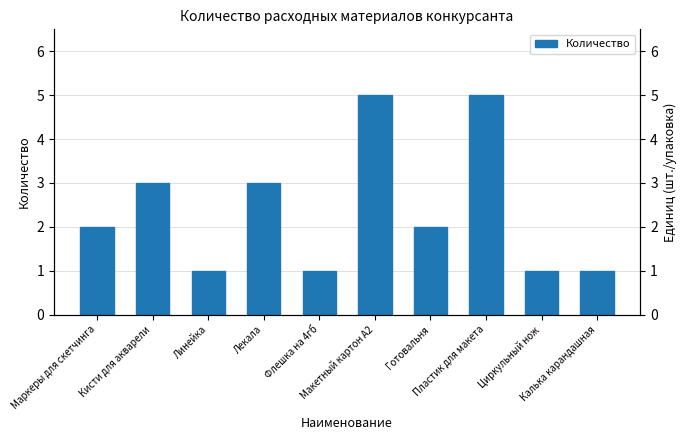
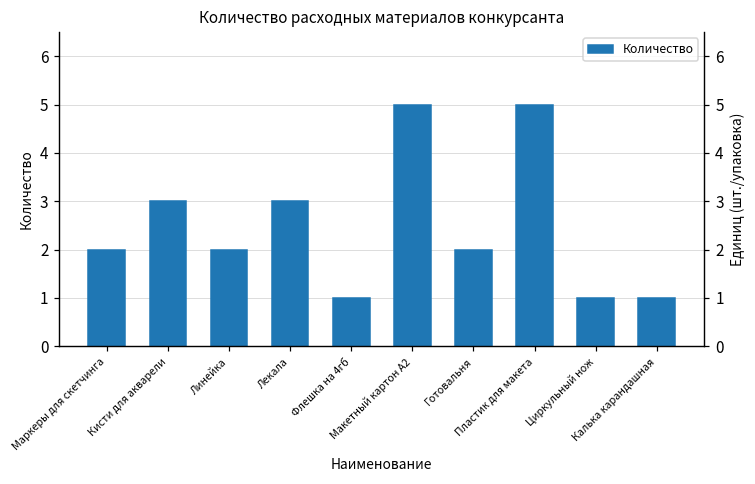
  {
    "Маркеры для скетчинга": 2,
    "Кисти для акварели": 3,
-   "Линейка": 1,
+   "Линейка": 2,
    "Лекала": 3,
    "Флешка на 4гб": 1,
    "Макетный картон А2": 5,
    "Готовальня": 2,
    "Пластик для макета": 5,
    "Циркульный нож": 1,
    "Калька карандашная": 1
  }
